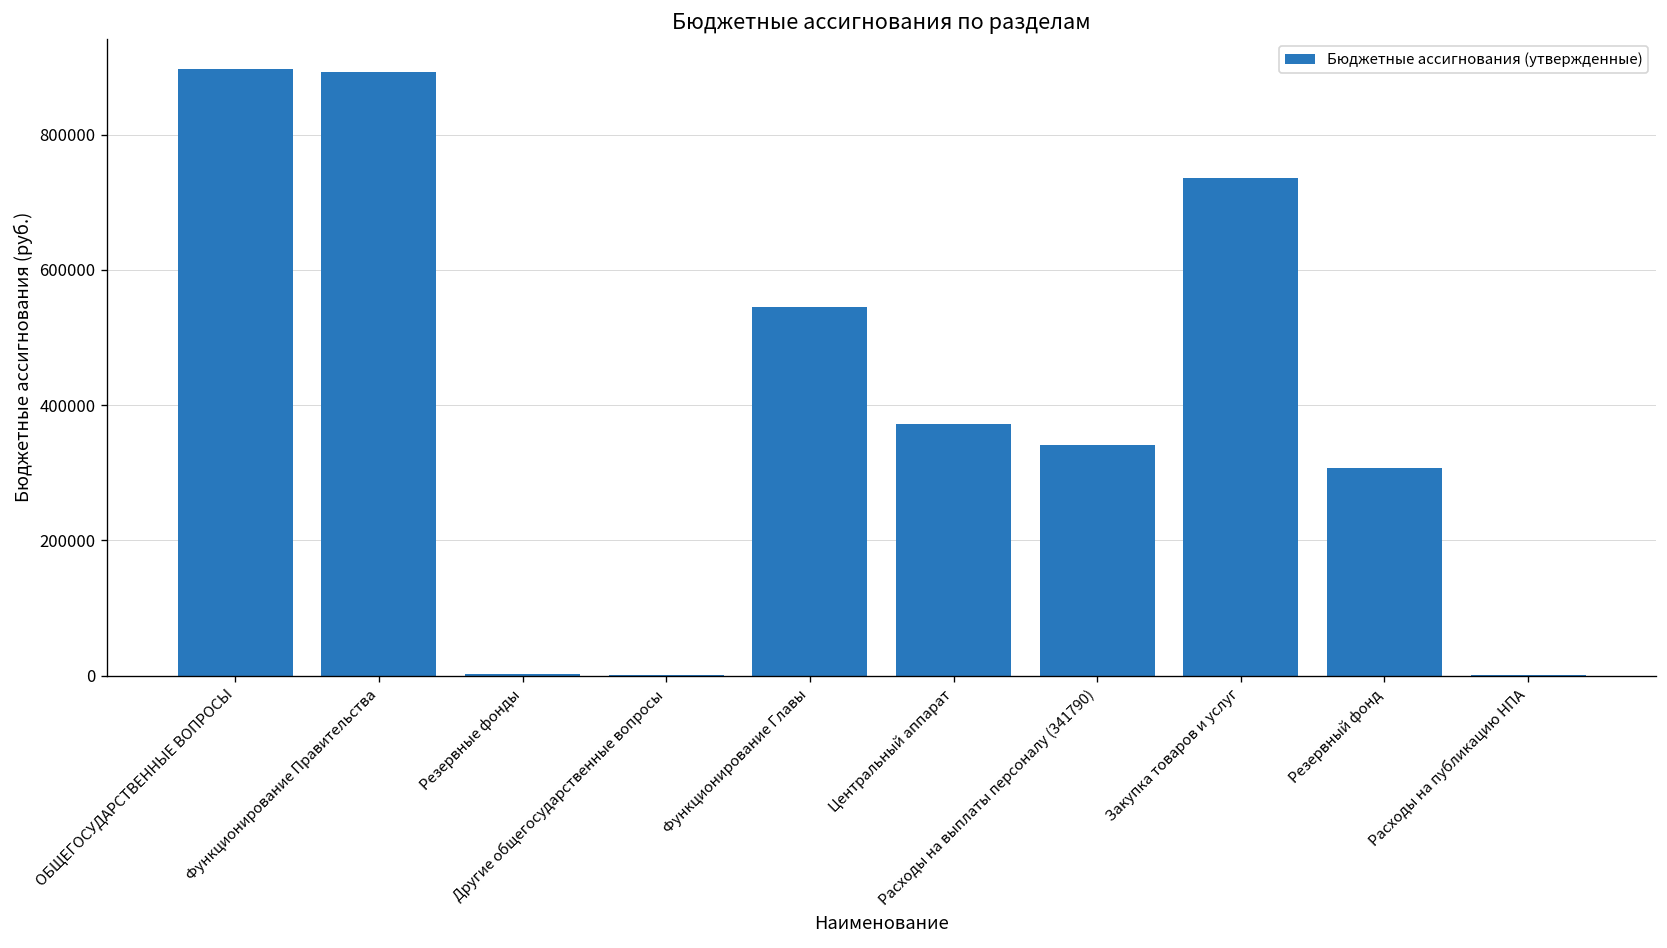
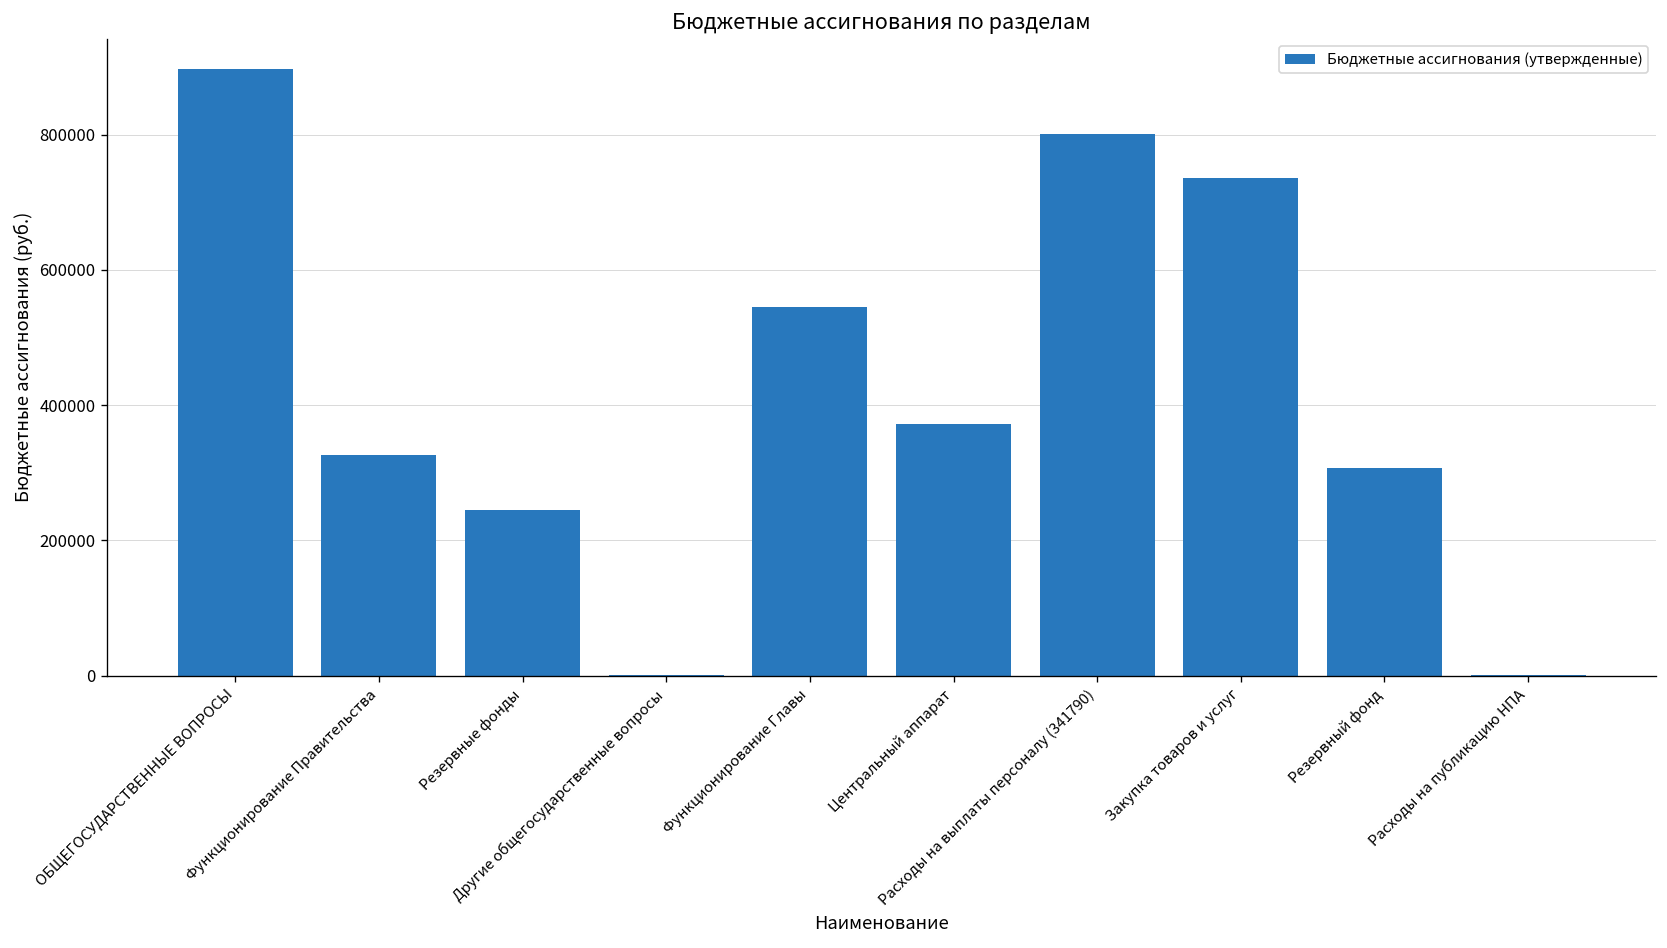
  {
    "ОБЩЕГОСУДАРСТВЕННЫЕ ВОПРОСЫ": 900000,
-   "Функционирование Правительства": 890000,
-   "Резервные фонды": 0,
+   "Функционирование Правительства": 330000,
+   "Резервные фонды": 240000,
    "Функционирование Главы": 540000,
    "Центральный аппарат": 370000,
-   "Расходы на выплаты персоналу (341790)": 340000,
+   "Расходы на выплаты персоналу (341790)": 800000,
    "Закупка товаров и услуг": 740000,
    "Резервный фонд": 310000
  }
